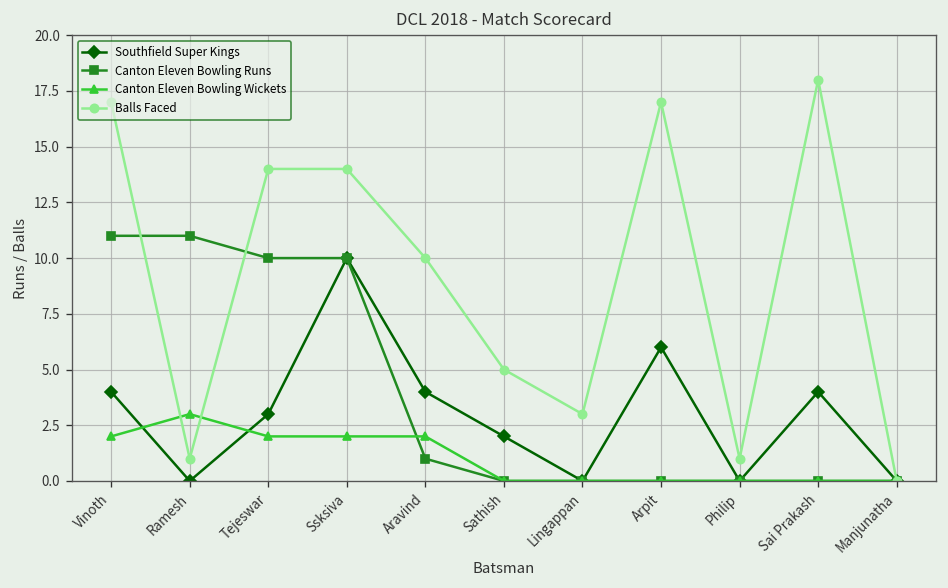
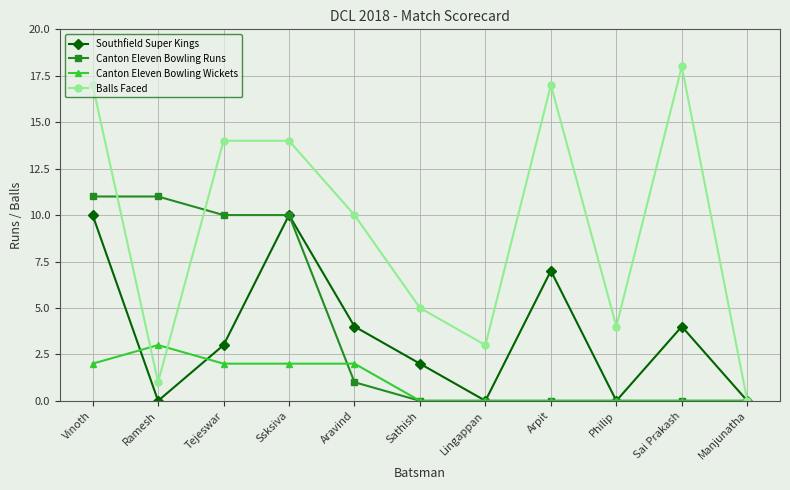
  {
    "Southfield Super Kings": {
-     "Vinoth": 4,
+     "Vinoth": 10,
      "Ramesh": 0,
      "Tejeswar": 3,
      "Aravind": 4,
      "Sathish": 2,
-     "Arpit": 6,
+     "Arpit": 7,
      "Sai Prakash": 4
    },
    "Canton Eleven Bowling Runs": {
      "Vinoth": 11,
      "Ramesh": 11,
      "Tejeswar": 10,
      "Aravind": 1
    },
    "Canton Eleven Bowling Wickets": {
      "Vinoth": 2,
      "Ramesh": 3,
      "Tejeswar": 2,
      "Ssksiva": 2,
      "Aravind": 2
    },
    "Balls Faced": {
      "Ramesh": 1,
      "Tejeswar": 14,
      "Ssksiva": 14,
      "Aravind": 10,
      "Sathish": 5,
      "Lingappan": 3,
      "Arpit": 17,
-     "Philip": 1,
+     "Philip": 4,
      "Sai Prakash": 18
    }
  }
